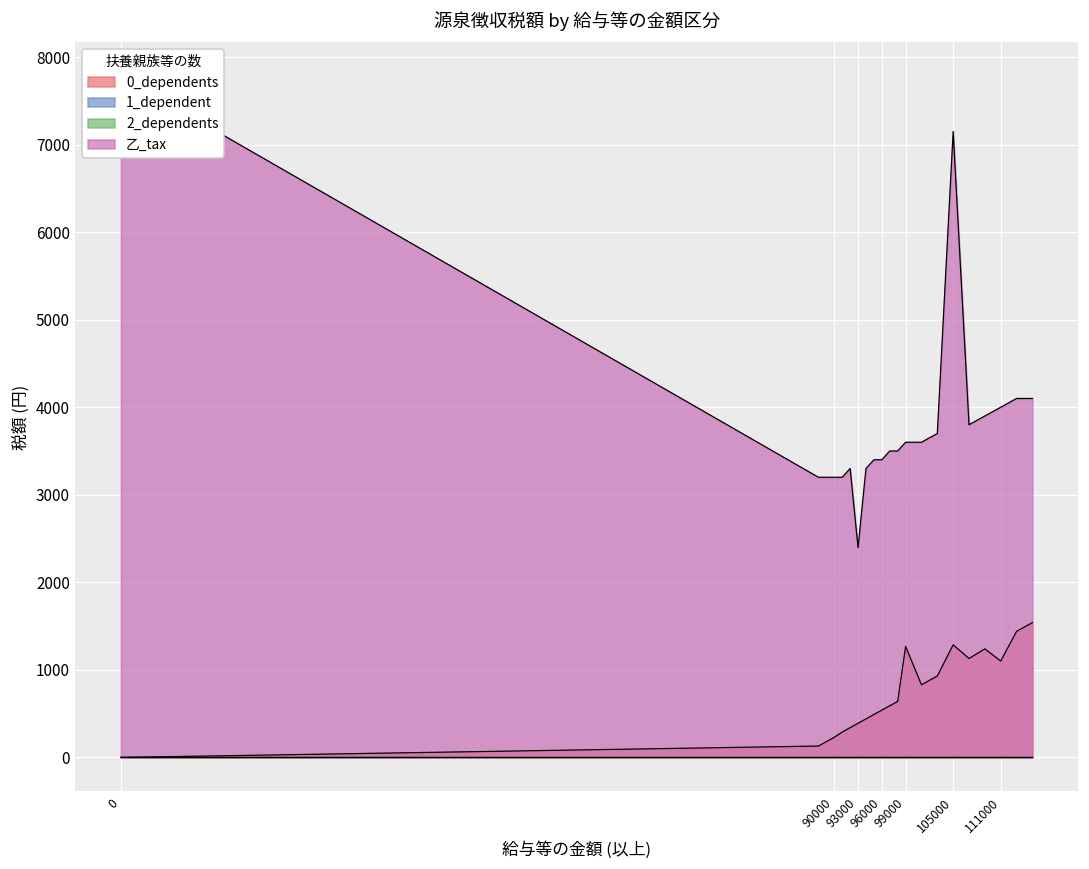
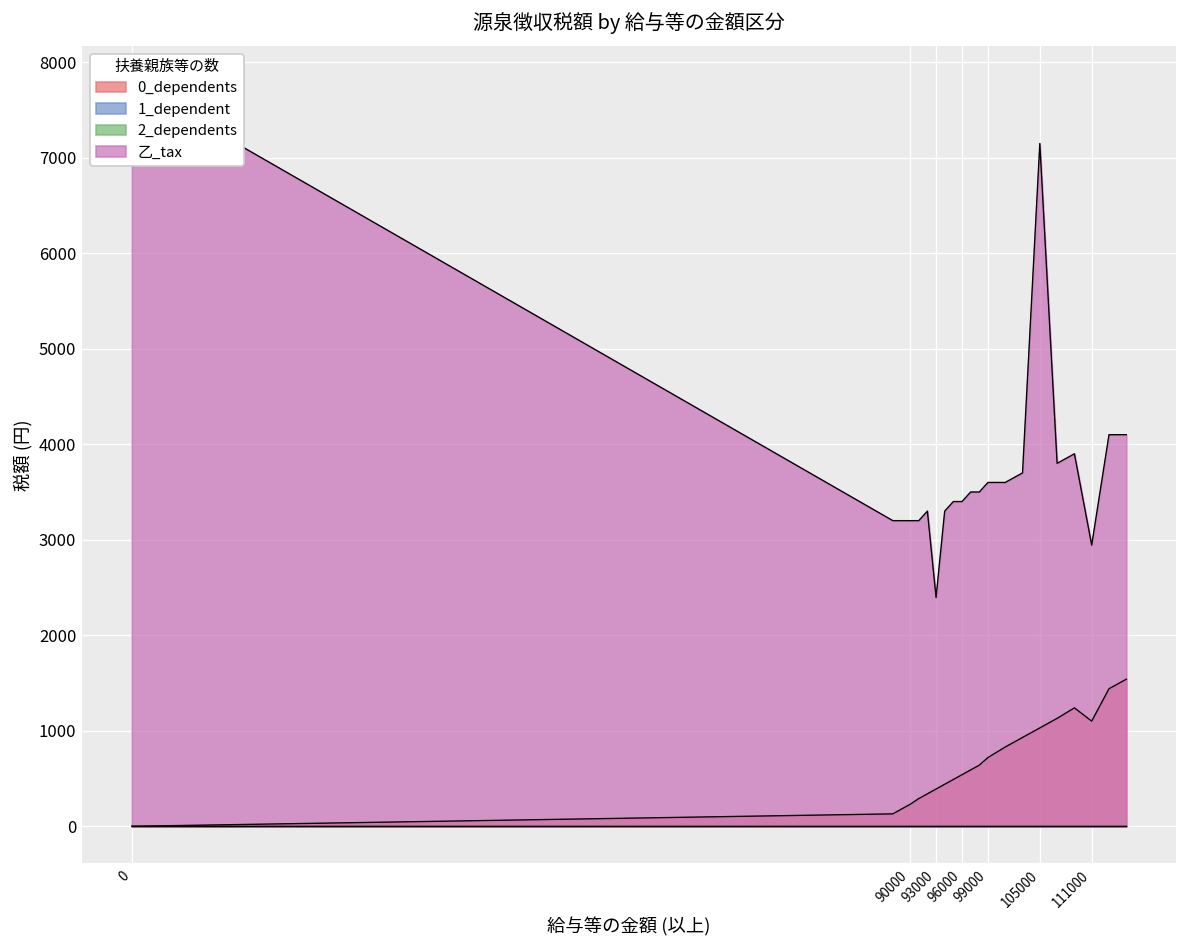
  {
    "0_dependents": {
      "90000": 200,
      "93000": 400,
      "96000": 500,
-     "99000": 1300,
-     "105000": 1300,
+     "99000": 700,
+     "105000": 1000,
      "111000": 1100
    },
    "2_dependents": {
      "90000": 0,
      "93000": 0,
      "96000": 0,
      "99000": 0,
      "105000": 0,
      "111000": 0
    },
    "乙_tax": {
      "90000": 3200,
      "93000": 2400,
      "96000": 3400,
      "99000": 3600,
      "105000": 7100,
-     "111000": 4000
+     "111000": 2900
    }
  }
